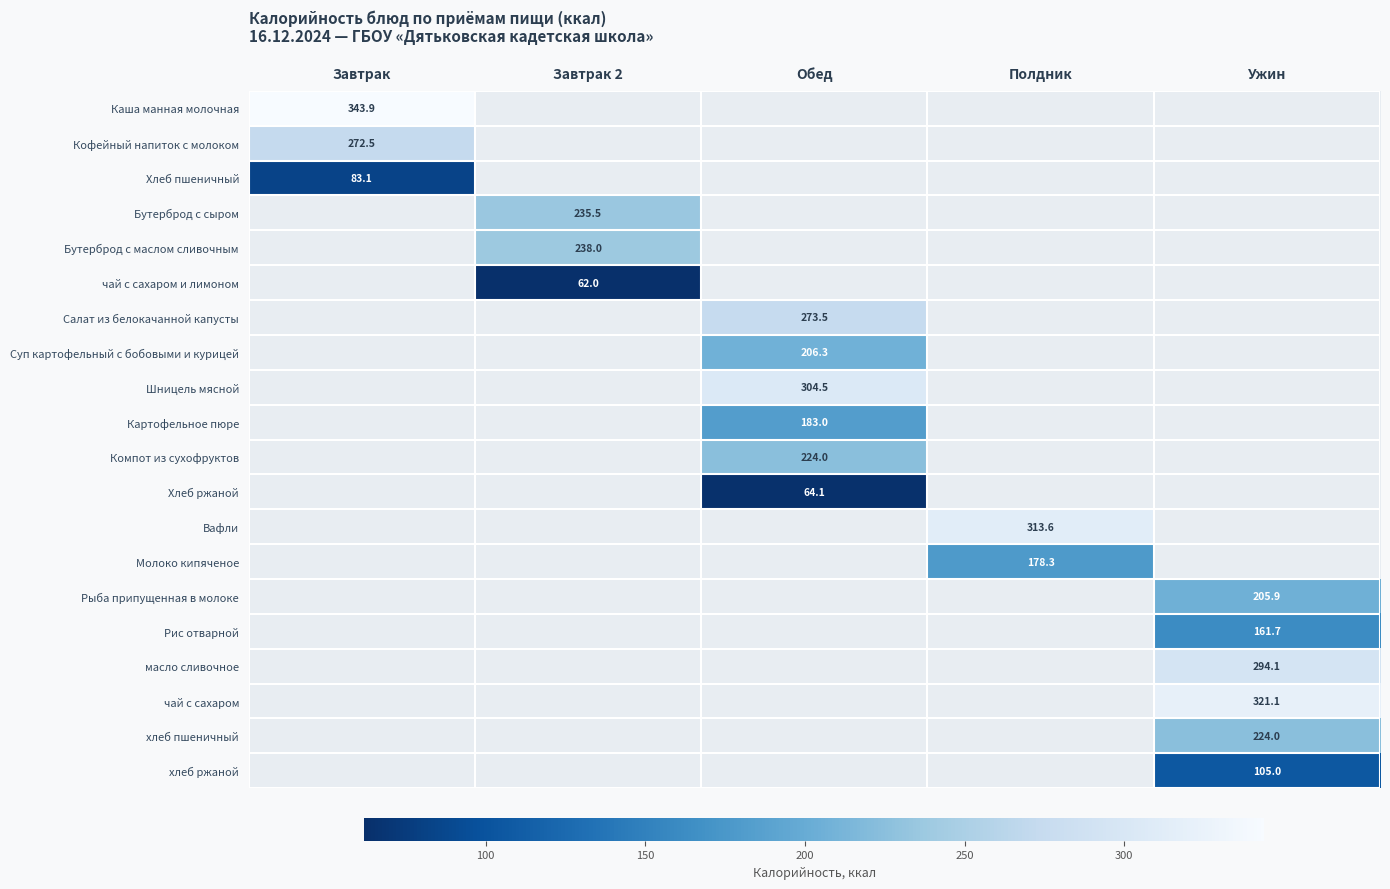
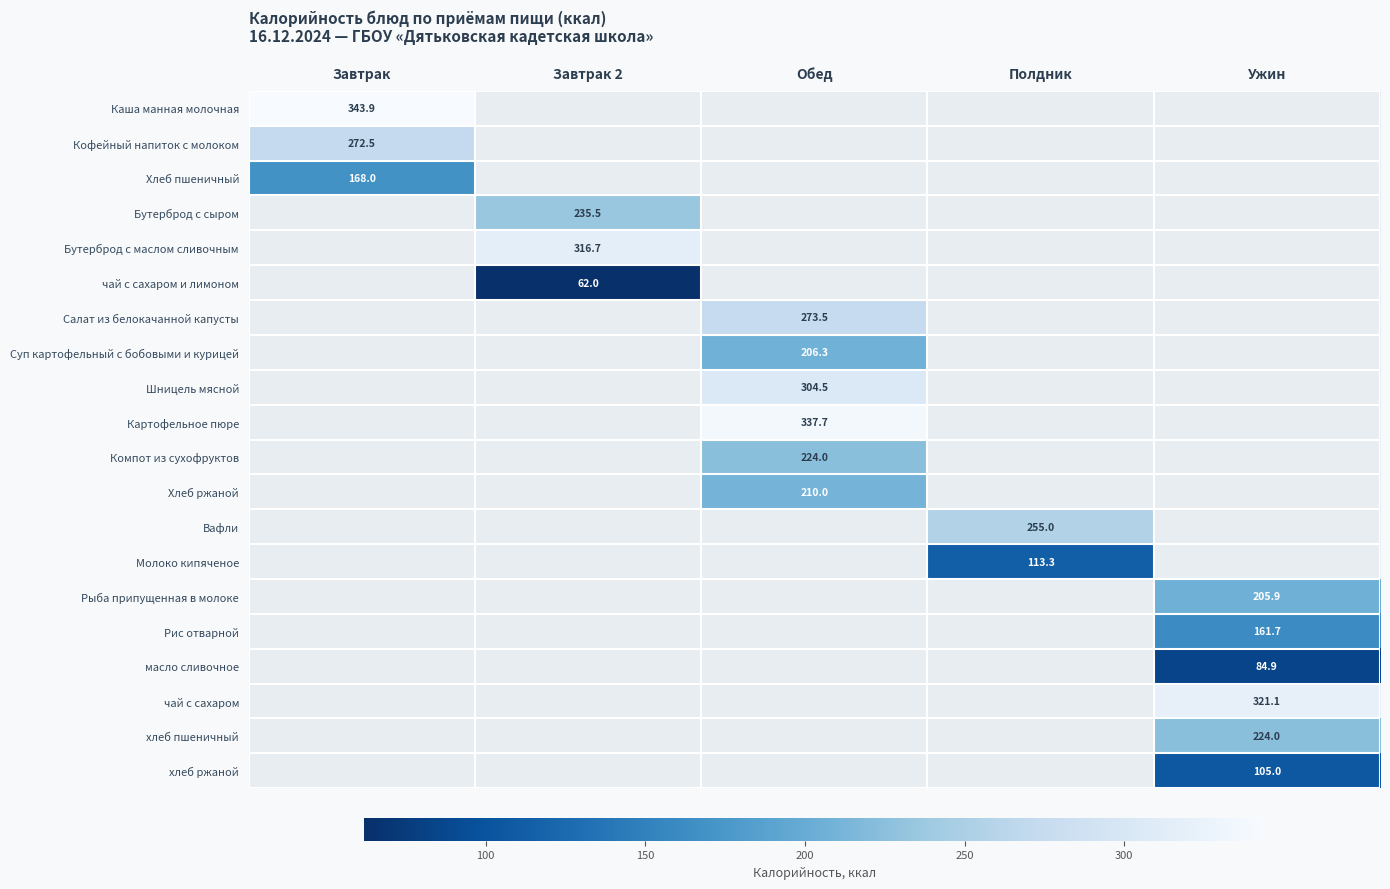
  {
    "Каша манная молочная": {
      "Завтрак": 343.9
    },
    "Кофейный напиток с молоком": {
      "Завтрак": 272.5
    },
    "Хлеб пшеничный": {
-     "Завтрак": 83.1
+     "Завтрак": 168.0
    },
    "Бутерброд с сыром": {
      "Завтрак 2": 235.5
    },
    "Бутерброд с маслом сливочным": {
-     "Завтрак 2": 238.0
+     "Завтрак 2": 316.7
    },
    "чай с сахаром и лимоном": {
      "Завтрак 2": 62.0
    },
    "Салат из белокачанной капусты": {
      "Обед": 273.5
    },
    "Суп картофельный с бобовыми и курицей": {
      "Обед": 206.3
    },
    "Шницель мясной": {
      "Обед": 304.5
    },
    "Картофельное пюре": {
-     "Обед": 183.0
+     "Обед": 337.7
    },
    "Компот из сухофруктов": {
      "Обед": 224.0
    },
    "Хлеб ржаной": {
-     "Обед": 64.1
+     "Обед": 210.0
    },
    "Вафли": {
-     "Полдник": 313.6
+     "Полдник": 255.0
    },
    "Молоко кипяченое": {
-     "Полдник": 178.3
+     "Полдник": 113.3
    },
    "Рыба припущенная в молоке": {
      "Ужин": 205.9
    },
    "Рис отварной": {
      "Ужин": 161.7
    },
    "масло сливочное": {
-     "Ужин": 294.1
+     "Ужин": 84.9
    },
    "чай с сахаром": {
      "Ужин": 321.1
    },
    "хлеб пшеничный": {
      "Ужин": 224.0
    },
    "хлеб ржаной": {
      "Ужин": 105.0
    }
  }
